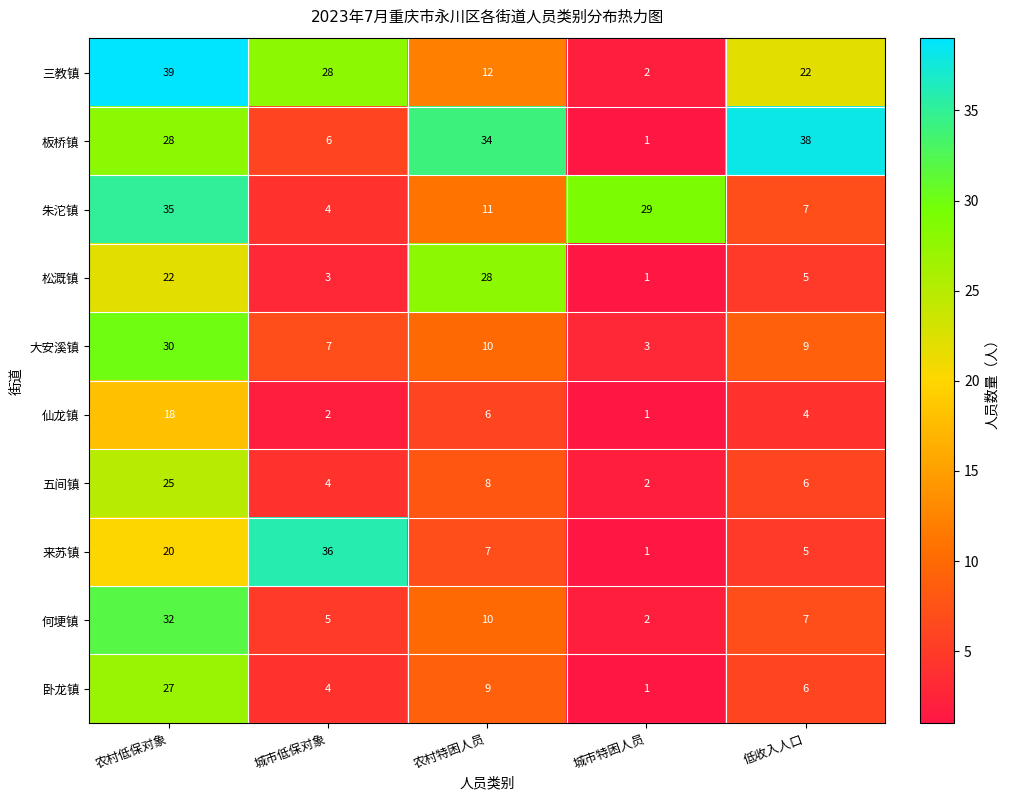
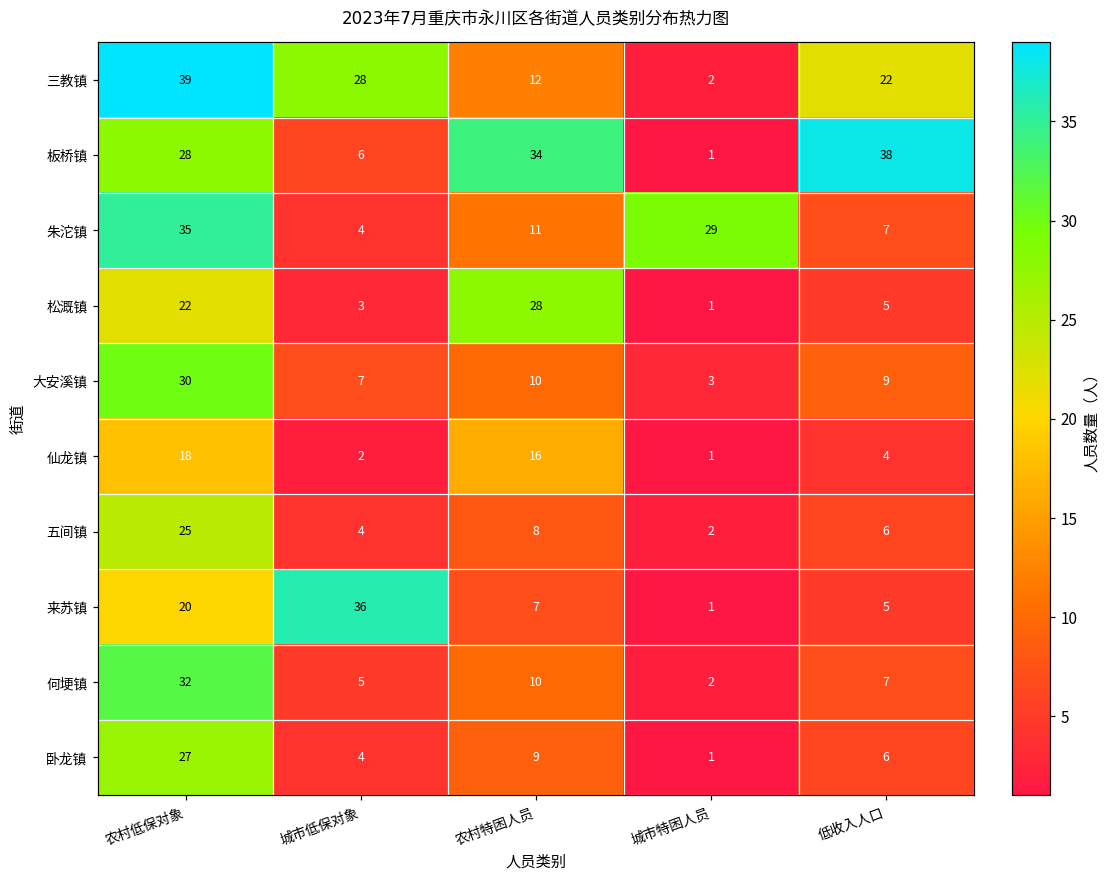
  {
    "三教镇": {
      "农村低保对象": 39,
      "城市低保对象": 28,
      "农村特困人员": 12,
      "城市特困人员": 2,
      "低收入人口": 22
    },
    "板桥镇": {
      "农村低保对象": 28,
      "城市低保对象": 6,
      "农村特困人员": 34,
      "城市特困人员": 1,
      "低收入人口": 38
    },
    "朱沱镇": {
      "农村低保对象": 35,
      "城市低保对象": 4,
      "农村特困人员": 11,
      "城市特困人员": 29,
      "低收入人口": 7
    },
    "松溉镇": {
      "农村低保对象": 22,
      "城市低保对象": 3,
      "农村特困人员": 28,
      "城市特困人员": 1,
      "低收入人口": 5
    },
    "大安溪镇": {
      "农村低保对象": 30,
      "城市低保对象": 7,
      "农村特困人员": 10,
      "城市特困人员": 3,
      "低收入人口": 9
    },
    "仙龙镇": {
      "农村低保对象": 18,
      "城市低保对象": 2,
-     "农村特困人员": 6,
+     "农村特困人员": 16,
      "城市特困人员": 1,
      "低收入人口": 4
    },
    "五间镇": {
      "农村低保对象": 25,
      "城市低保对象": 4,
      "农村特困人员": 8,
      "城市特困人员": 2,
      "低收入人口": 6
    },
    "来苏镇": {
      "农村低保对象": 20,
      "城市低保对象": 36,
      "农村特困人员": 7,
      "城市特困人员": 1,
      "低收入人口": 5
    },
    "何埂镇": {
      "农村低保对象": 32,
      "城市低保对象": 5,
      "农村特困人员": 10,
      "城市特困人员": 2,
      "低收入人口": 7
    },
    "卧龙镇": {
      "农村低保对象": 27,
      "城市低保对象": 4,
      "农村特困人员": 9,
      "城市特困人员": 1,
      "低收入人口": 6
    }
  }
